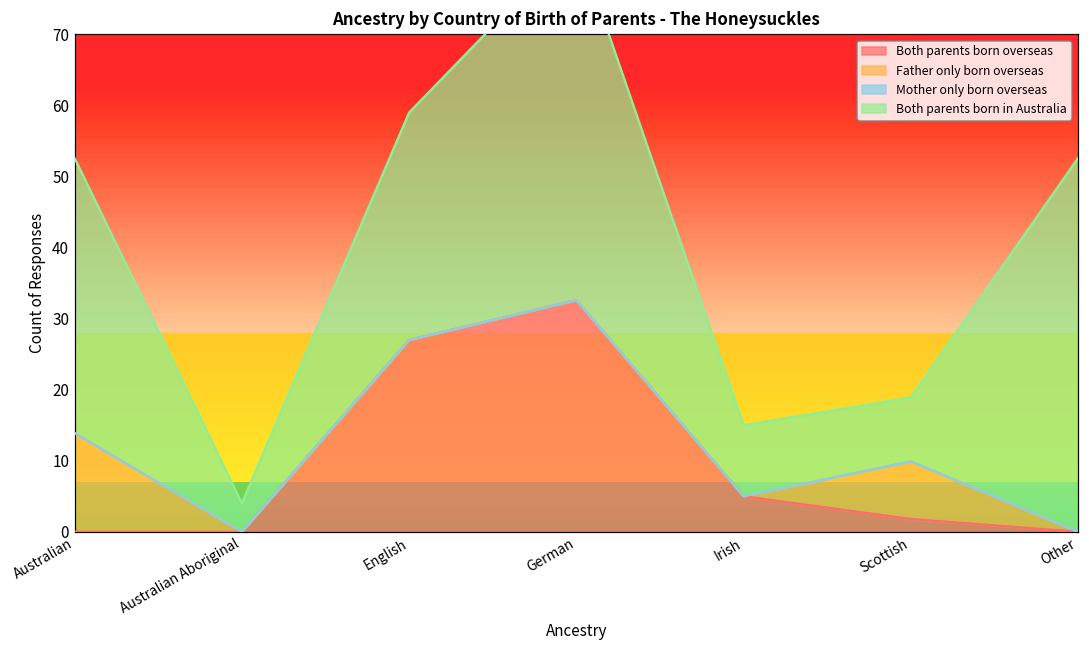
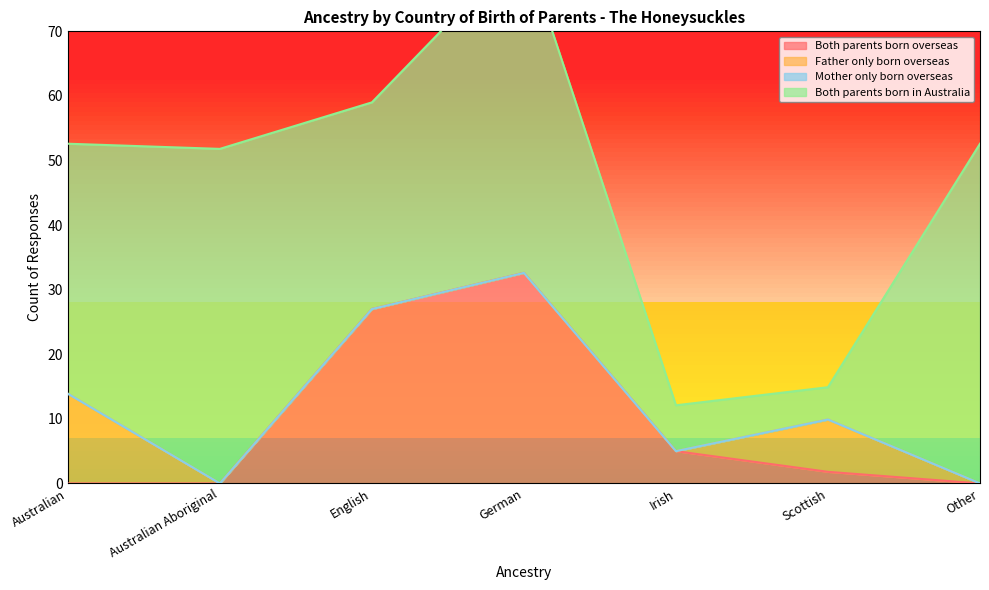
  {
    "Both parents born overseas": {
      "Australian": 0,
      "Scottish": 2
    },
    "Both parents born in Australia": {
      "Australian": 39,
-     "Australian Aboriginal": 4,
+     "Australian Aboriginal": 52,
      "English": 32,
-     "Irish": 10,
-     "Scottish": 9,
+     "Irish": 7,
+     "Scottish": 5,
      "Other": 53
    }
  }
